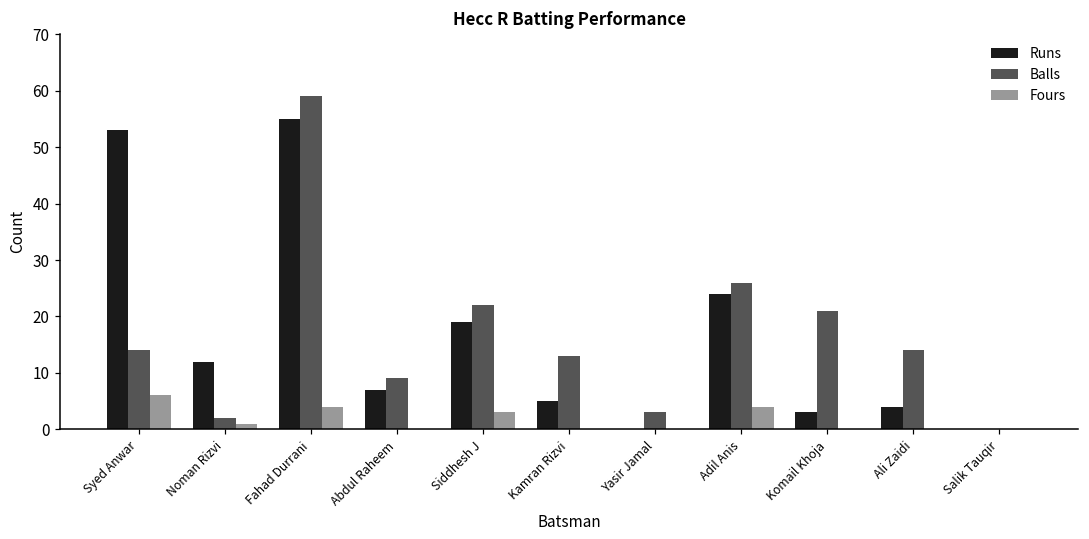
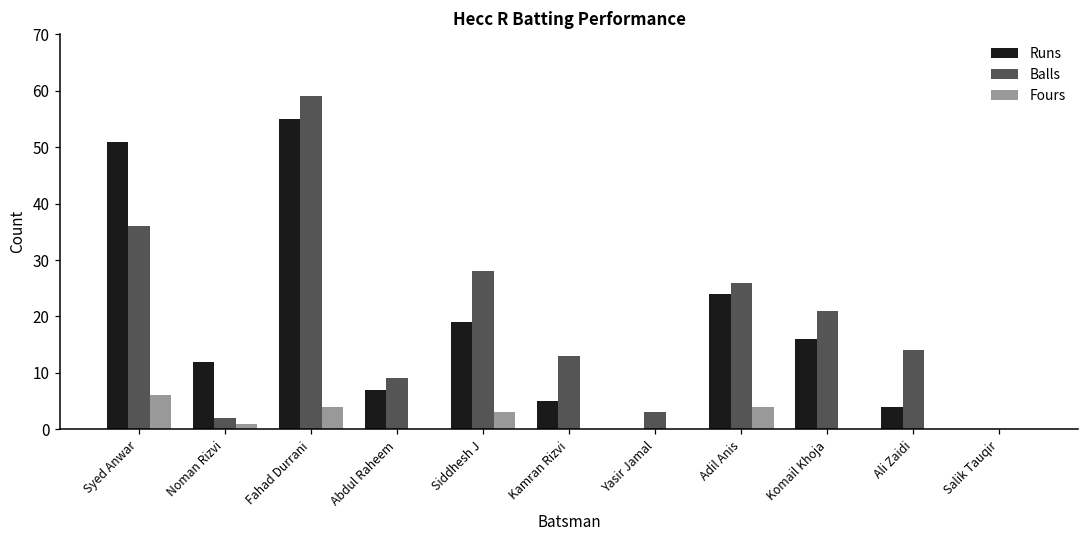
  {
    "Runs": {
-     "Syed Anwar": 53,
+     "Syed Anwar": 51,
      "Noman Rizvi": 12,
      "Fahad Durrani": 55,
      "Abdul Raheem": 7,
      "Siddhesh J": 19,
      "Kamran Rizvi": 5,
      "Yasir Jamal": 0,
      "Adil Anis": 24,
-     "Komail Khoja": 3,
+     "Komail Khoja": 16,
      "Ali Zaidi": 4,
      "Salik Tauqir": 0
    },
    "Balls": {
-     "Syed Anwar": 14,
+     "Syed Anwar": 36,
      "Noman Rizvi": 2,
      "Fahad Durrani": 59,
      "Abdul Raheem": 9,
-     "Siddhesh J": 22,
+     "Siddhesh J": 28,
      "Kamran Rizvi": 13,
      "Yasir Jamal": 3,
      "Adil Anis": 26,
      "Komail Khoja": 21,
      "Ali Zaidi": 14,
      "Salik Tauqir": 0
    },
    "Fours": {
      "Syed Anwar": 6,
      "Noman Rizvi": 1,
      "Fahad Durrani": 4,
      "Abdul Raheem": 0,
      "Siddhesh J": 3,
      "Kamran Rizvi": 0,
      "Yasir Jamal": 0,
      "Adil Anis": 4,
      "Komail Khoja": 0,
      "Ali Zaidi": 0,
      "Salik Tauqir": 0
    }
  }
